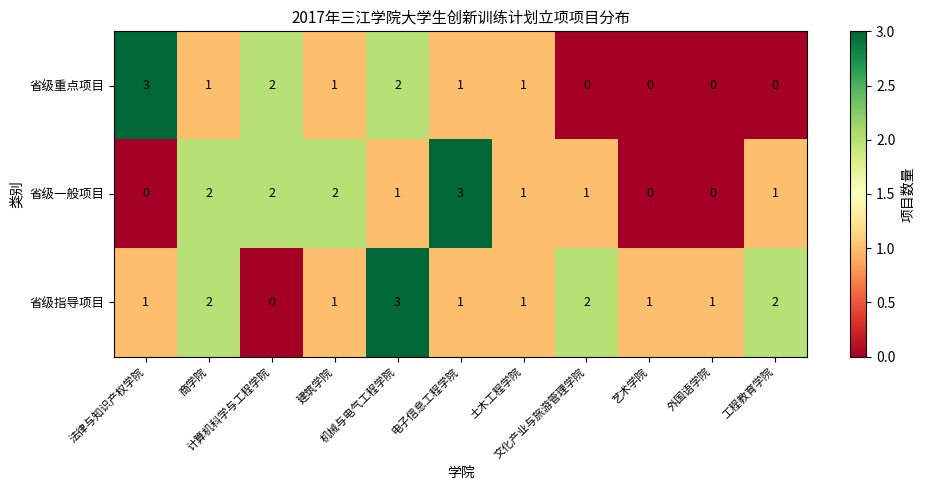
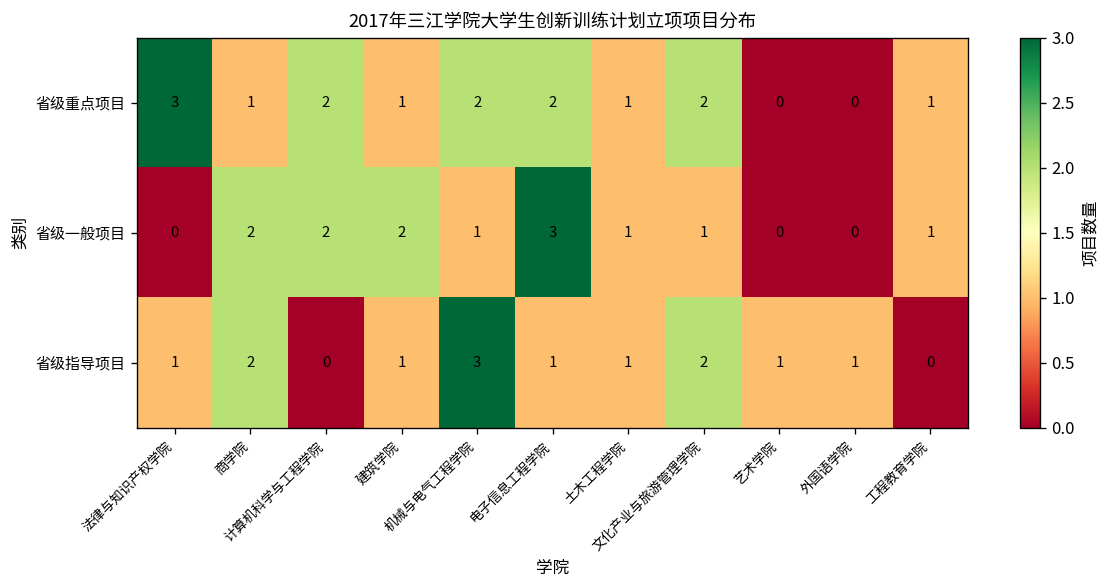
  {
    "省级重点项目": {
      "法律与知识产权学院": 3,
      "商学院": 1,
      "计算机科学与工程学院": 2,
      "建筑学院": 1,
      "机械与电气工程学院": 2,
-     "电子信息工程学院": 1,
+     "电子信息工程学院": 2,
      "土木工程学院": 1,
-     "文化产业与旅游管理学院": 0,
+     "文化产业与旅游管理学院": 2,
      "艺术学院": 0,
      "外国语学院": 0,
-     "工程教育学院": 0
+     "工程教育学院": 1
    },
    "省级一般项目": {
      "法律与知识产权学院": 0,
      "商学院": 2,
      "计算机科学与工程学院": 2,
      "建筑学院": 2,
      "机械与电气工程学院": 1,
      "电子信息工程学院": 3,
      "土木工程学院": 1,
      "文化产业与旅游管理学院": 1,
      "艺术学院": 0,
      "外国语学院": 0,
      "工程教育学院": 1
    },
    "省级指导项目": {
      "法律与知识产权学院": 1,
      "商学院": 2,
      "计算机科学与工程学院": 0,
      "建筑学院": 1,
      "机械与电气工程学院": 3,
      "电子信息工程学院": 1,
      "土木工程学院": 1,
      "文化产业与旅游管理学院": 2,
      "艺术学院": 1,
      "外国语学院": 1,
-     "工程教育学院": 2
+     "工程教育学院": 0
    }
  }
